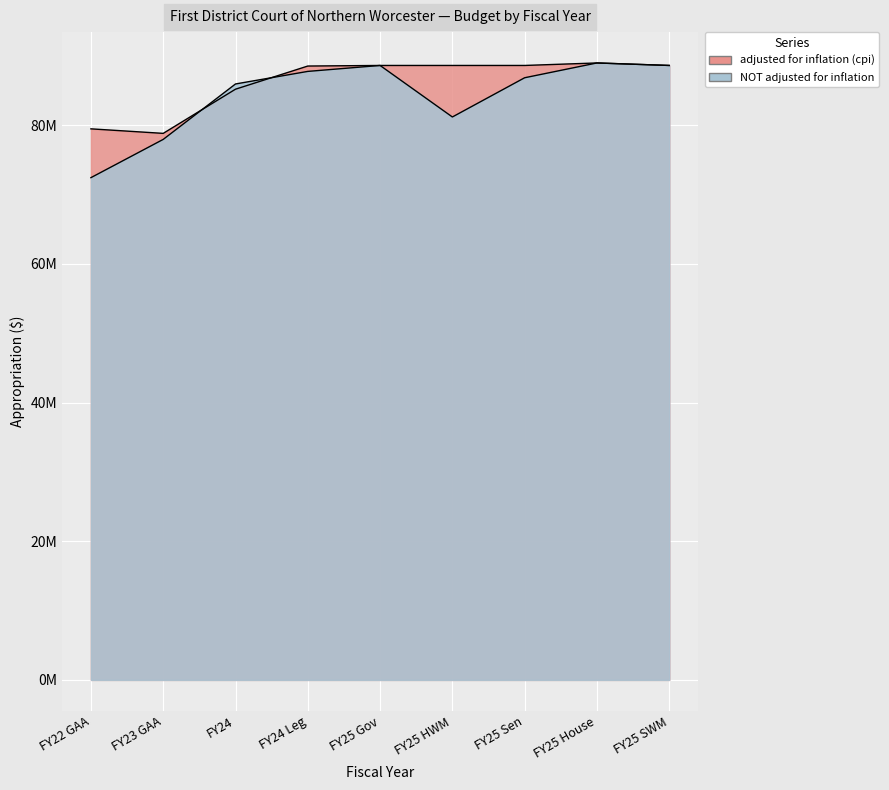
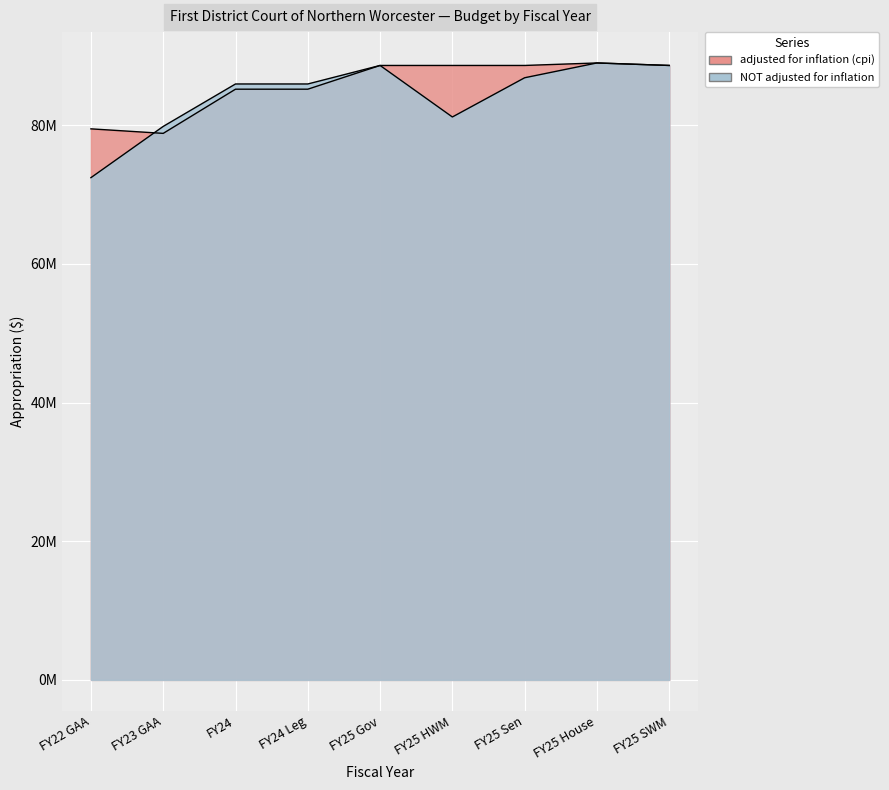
  {
    "adjusted for inflation (cpi)": {
      "FY22 GAA": 79000000,
      "FY23 GAA": 79000000,
      "FY24": 85000000,
-     "FY24 Leg": 89000000,
+     "FY24 Leg": 85000000,
      "FY25 HWM": 89000000,
      "FY25 Sen": 89000000
    },
    "NOT adjusted for inflation": {
      "FY22 GAA": 72000000,
-     "FY23 GAA": 78000000,
+     "FY23 GAA": 80000000,
      "FY24": 86000000,
-     "FY24 Leg": 88000000,
+     "FY24 Leg": 86000000,
      "FY25 HWM": 81000000,
      "FY25 Sen": 87000000
    }
  }
